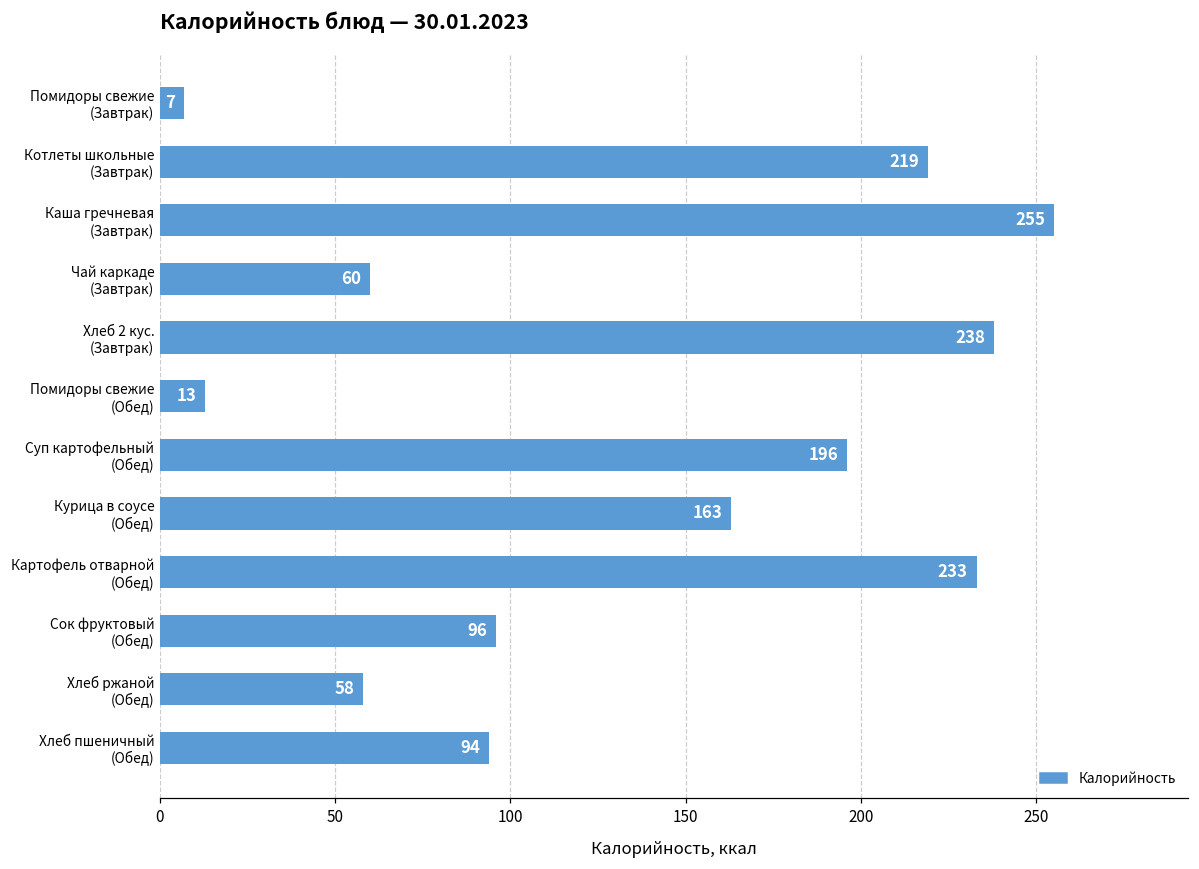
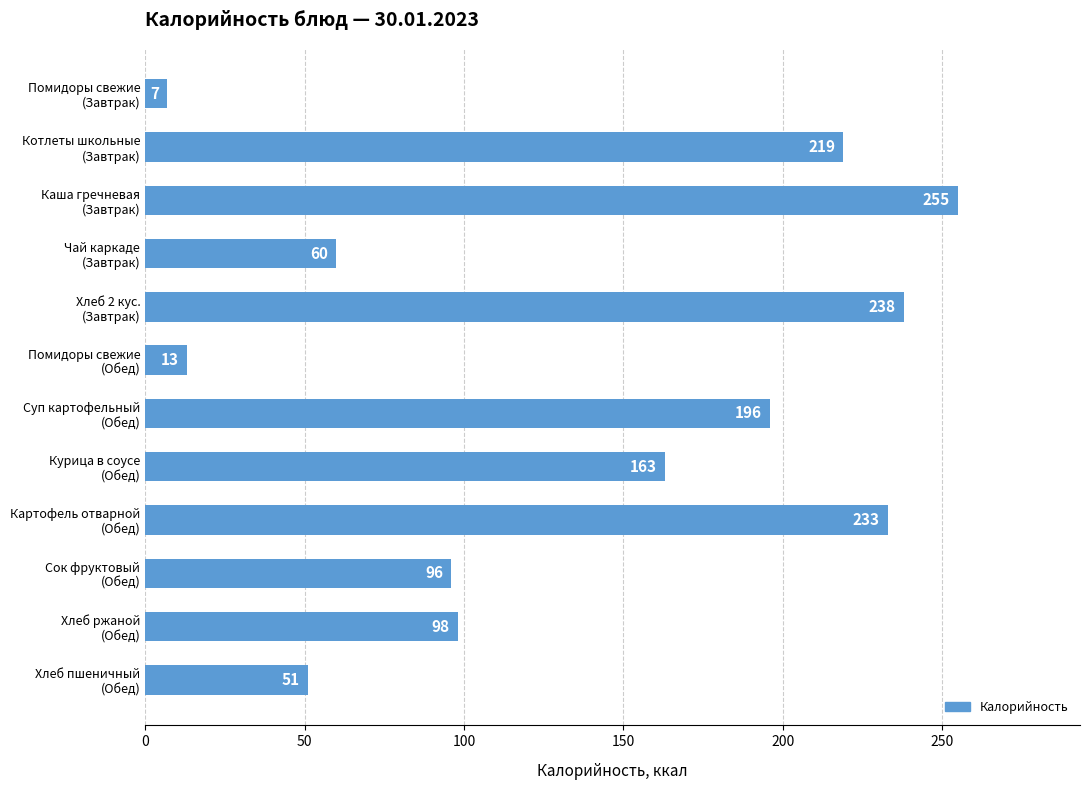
  {
    "Помидоры свежие (Завтрак)": 7,
    "Котлеты школьные (Завтрак)": 219,
    "Каша гречневая (Завтрак)": 255,
    "Чай каркаде (Завтрак)": 60,
    "Хлеб 2 кус. (Завтрак)": 238,
    "Помидоры свежие (Обед)": 13,
    "Суп картофельный (Обед)": 196,
    "Курица в соусе (Обед)": 163,
    "Картофель отварной (Обед)": 233,
    "Сок фруктовый (Обед)": 96,
-   "Хлеб ржаной (Обед)": 58,
-   "Хлеб пшеничный (Обед)": 94
+   "Хлеб ржаной (Обед)": 98,
+   "Хлеб пшеничный (Обед)": 51
  }
